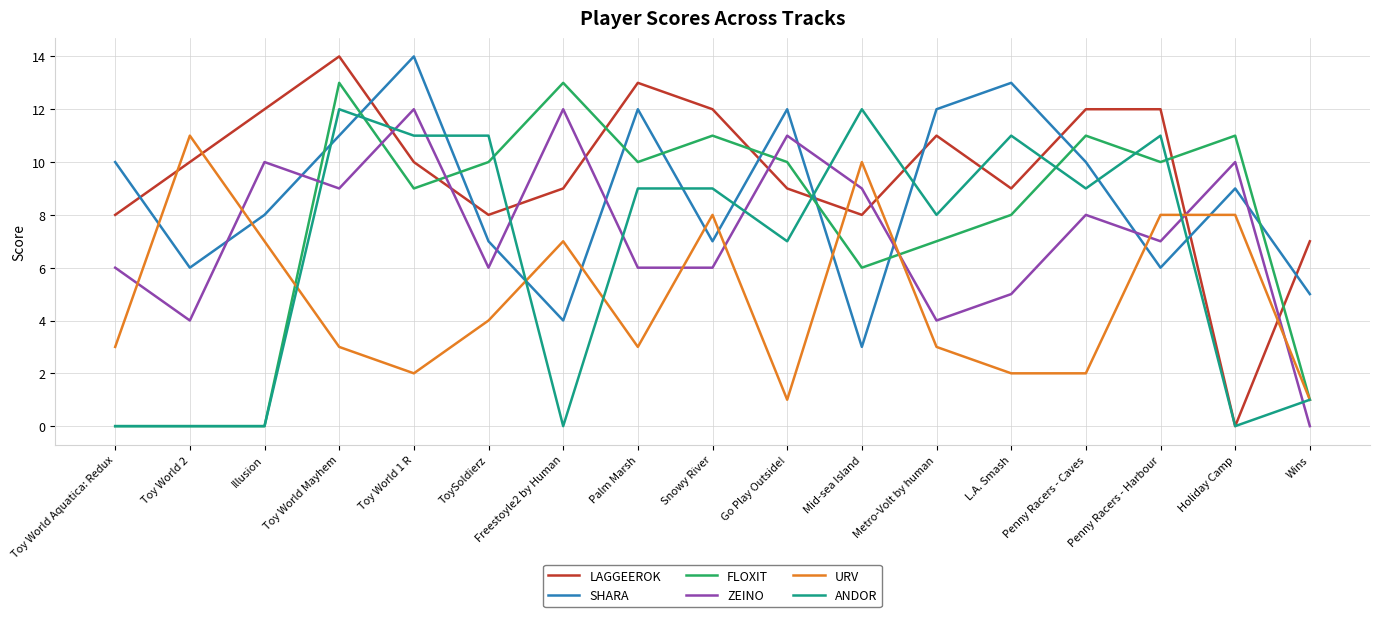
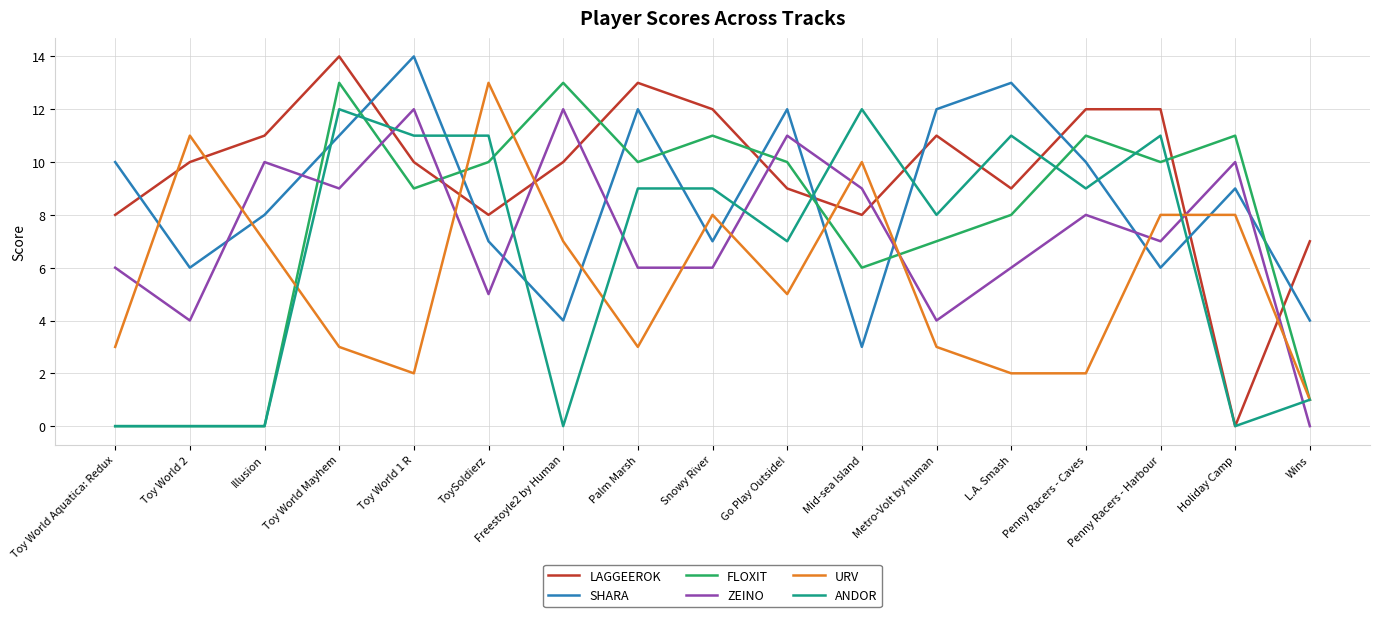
  {
    "LAGGEEROK": {
      "Toy World Aquatica: Redux": 8,
      "Toy World 2": 10,
-     "Illusion": 12,
+     "Illusion": 11,
      "Toy World Mayhem": 14,
      "Toy World 1 R": 10,
      "ToySoldierz": 8,
-     "Freestoyle2 by Human": 9,
+     "Freestoyle2 by Human": 10,
      "Palm Marsh": 13,
      "Snowy River": 12,
      "Go Play Outside!": 9,
      "Mid-sea Island": 8,
      "Metro-Volt by human": 11,
      "L.A. Smash": 9,
      "Penny Racers - Caves": 12,
      "Penny Racers - Harbour": 12,
      "Wins": 7
    },
    "SHARA": {
      "Toy World Aquatica: Redux": 10,
      "Toy World 2": 6,
      "Illusion": 8,
      "Toy World Mayhem": 11,
      "Toy World 1 R": 14,
      "ToySoldierz": 7,
      "Freestoyle2 by Human": 4,
      "Palm Marsh": 12,
      "Snowy River": 7,
      "Go Play Outside!": 12,
      "Mid-sea Island": 3,
      "Metro-Volt by human": 12,
      "L.A. Smash": 13,
      "Penny Racers - Caves": 10,
      "Penny Racers - Harbour": 6,
      "Holiday Camp": 9,
-     "Wins": 5
+     "Wins": 4
    },
    "ZEINO": {
      "Toy World Aquatica: Redux": 6,
      "Toy World 2": 4,
      "Illusion": 10,
      "Toy World Mayhem": 9,
      "Toy World 1 R": 12,
-     "ToySoldierz": 6,
+     "ToySoldierz": 5,
      "Freestoyle2 by Human": 12,
      "Palm Marsh": 6,
      "Snowy River": 6,
      "Go Play Outside!": 11,
      "Mid-sea Island": 9,
      "Metro-Volt by human": 4,
-     "L.A. Smash": 5,
+     "L.A. Smash": 6,
      "Penny Racers - Caves": 8,
      "Penny Racers - Harbour": 7,
      "Holiday Camp": 10,
      "Wins": 0
    },
    "URV": {
      "Toy World Aquatica: Redux": 3,
      "Toy World 2": 11,
      "Illusion": 7,
      "Toy World Mayhem": 3,
      "Toy World 1 R": 2,
-     "ToySoldierz": 4,
+     "ToySoldierz": 13,
      "Freestoyle2 by Human": 7,
      "Palm Marsh": 3,
      "Snowy River": 8,
-     "Go Play Outside!": 1,
+     "Go Play Outside!": 5,
      "Mid-sea Island": 10,
      "Metro-Volt by human": 3,
      "L.A. Smash": 2,
      "Penny Racers - Caves": 2,
      "Penny Racers - Harbour": 8,
      "Holiday Camp": 8
    }
  }
